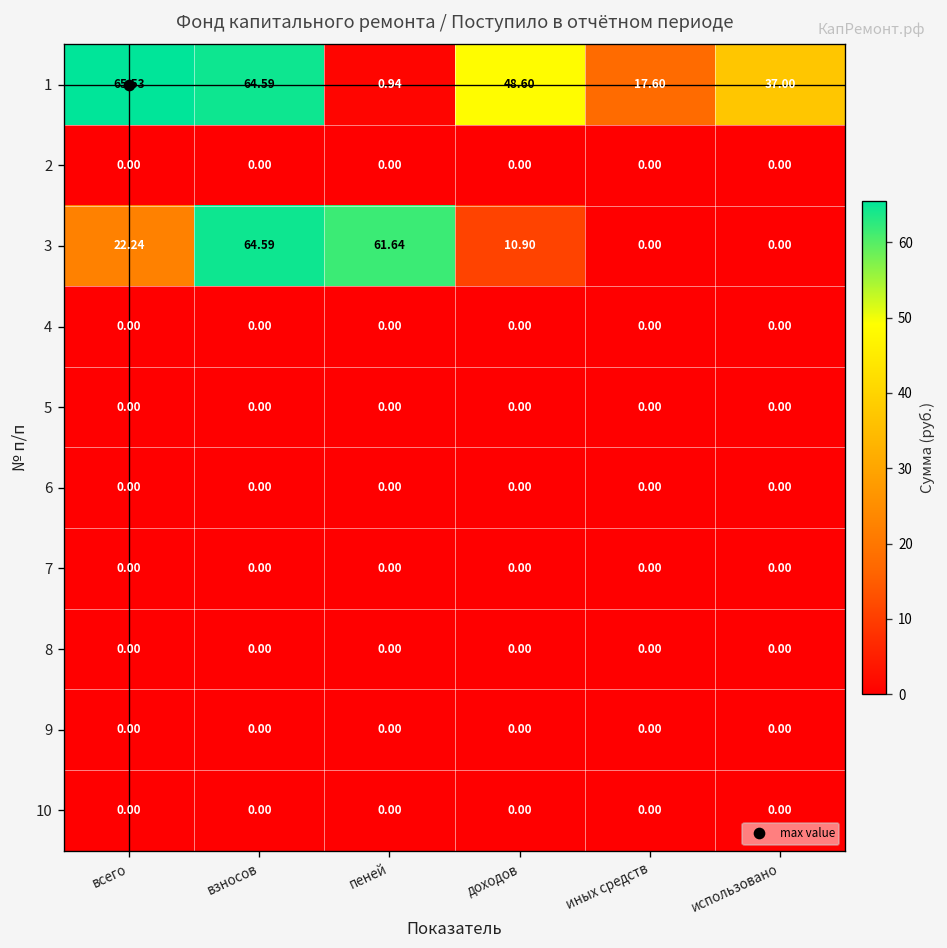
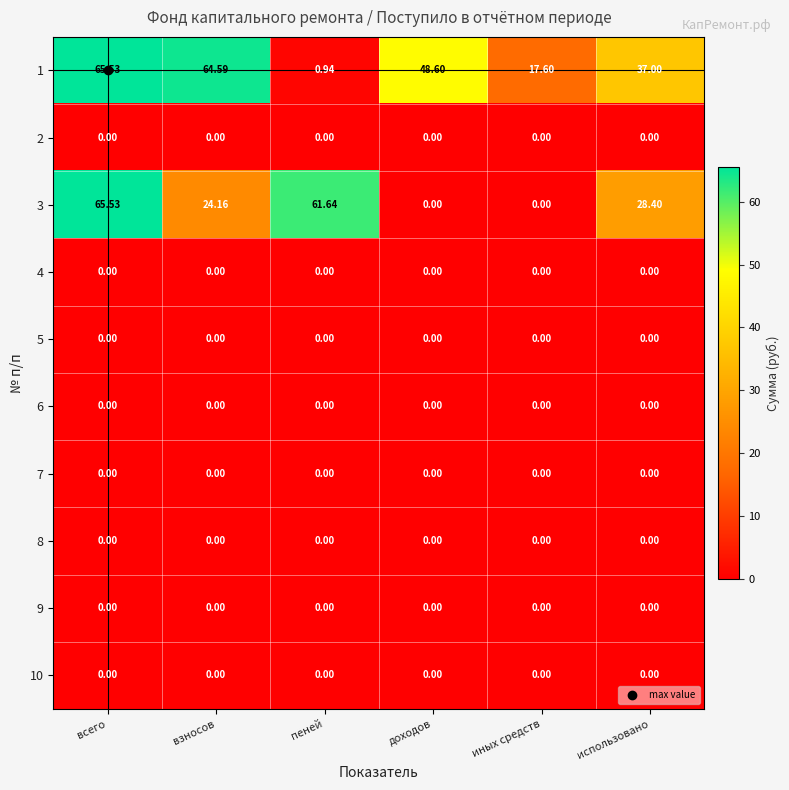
  {
    "1": {
      "взносов": 64.59,
      "пеней": 0.94,
      "доходов": 48.60,
      "иных средств": 17.60,
      "использовано": 37.00
    },
    "2": {
      "всего": 0.00,
      "взносов": 0.00,
      "пеней": 0.00,
      "доходов": 0.00,
      "иных средств": 0.00,
      "использовано": 0.00
    },
    "3": {
-     "всего": 22.24,
-     "взносов": 64.59,
+     "всего": 65.53,
+     "взносов": 24.16,
      "пеней": 61.64,
-     "доходов": 10.90,
+     "доходов": 0.00,
      "иных средств": 0.00,
-     "использовано": 0.00
+     "использовано": 28.40
    },
    "4": {
      "всего": 0.00,
      "взносов": 0.00,
      "пеней": 0.00,
      "доходов": 0.00,
      "иных средств": 0.00,
      "использовано": 0.00
    },
    "5": {
      "всего": 0.00,
      "взносов": 0.00,
      "пеней": 0.00,
      "доходов": 0.00,
      "иных средств": 0.00,
      "использовано": 0.00
    },
    "6": {
      "всего": 0.00,
      "взносов": 0.00,
      "пеней": 0.00,
      "доходов": 0.00,
      "иных средств": 0.00,
      "использовано": 0.00
    },
    "7": {
      "всего": 0.00,
      "взносов": 0.00,
      "пеней": 0.00,
      "доходов": 0.00,
      "иных средств": 0.00,
      "использовано": 0.00
    },
    "8": {
      "всего": 0.00,
      "взносов": 0.00,
      "пеней": 0.00,
      "доходов": 0.00,
      "иных средств": 0.00,
      "использовано": 0.00
    },
    "9": {
      "всего": 0.00,
      "взносов": 0.00,
      "пеней": 0.00,
      "доходов": 0.00,
      "иных средств": 0.00,
      "использовано": 0.00
    },
    "10": {
      "всего": 0.00,
      "взносов": 0.00,
      "пеней": 0.00,
      "доходов": 0.00,
      "иных средств": 0.00,
      "использовано": 0.00
    }
  }
